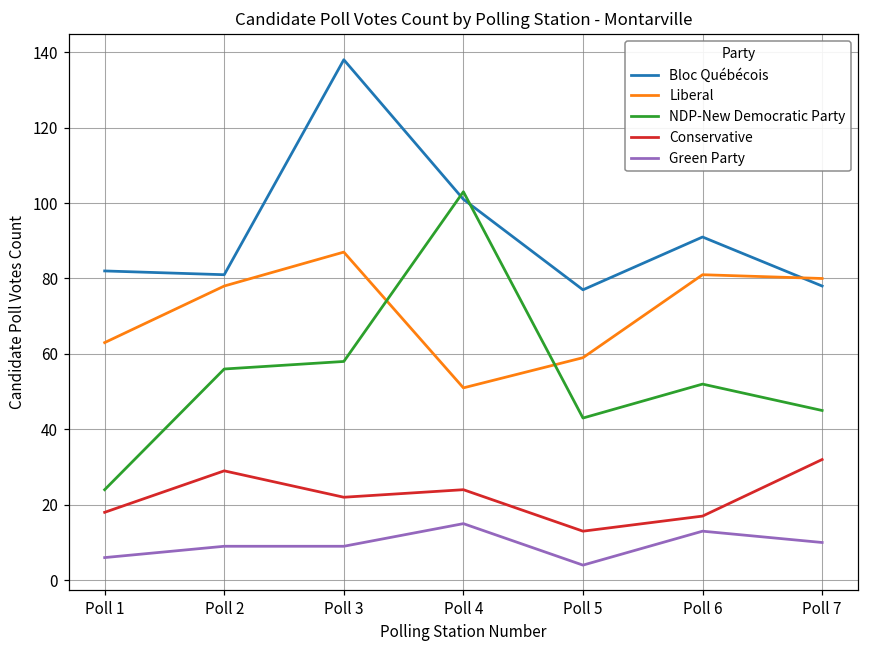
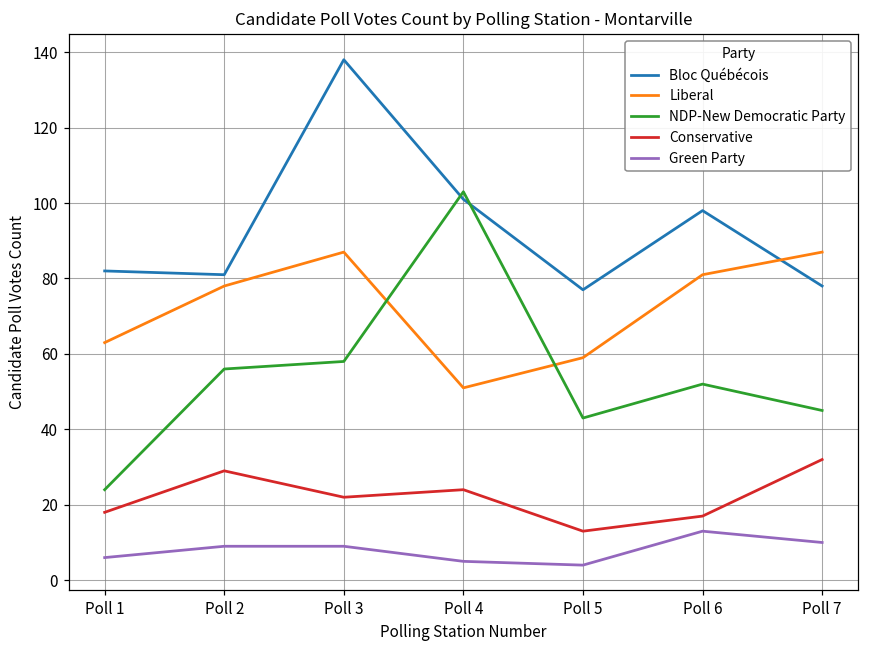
  {
    "Bloc Québécois": {
      "Poll 1": 82,
      "Poll 2": 81,
      "Poll 3": 138,
      "Poll 4": 101,
      "Poll 5": 77,
-     "Poll 6": 91,
+     "Poll 6": 98,
      "Poll 7": 78
    },
    "Liberal": {
      "Poll 1": 63,
      "Poll 2": 78,
      "Poll 3": 87,
      "Poll 4": 51,
      "Poll 5": 59,
      "Poll 6": 81,
-     "Poll 7": 80
+     "Poll 7": 87
    },
    "NDP-New Democratic Party": {
      "Poll 1": 24,
      "Poll 2": 56,
      "Poll 3": 58,
      "Poll 4": 103,
      "Poll 5": 43,
      "Poll 6": 52,
      "Poll 7": 45
    },
    "Conservative": {
      "Poll 1": 18,
      "Poll 2": 29,
      "Poll 3": 22,
      "Poll 4": 24,
      "Poll 5": 13,
      "Poll 6": 17,
      "Poll 7": 32
    },
    "Green Party": {
      "Poll 1": 6,
      "Poll 2": 9,
      "Poll 3": 9,
-     "Poll 4": 15,
+     "Poll 4": 5,
      "Poll 5": 4,
      "Poll 6": 13,
      "Poll 7": 10
    }
  }
